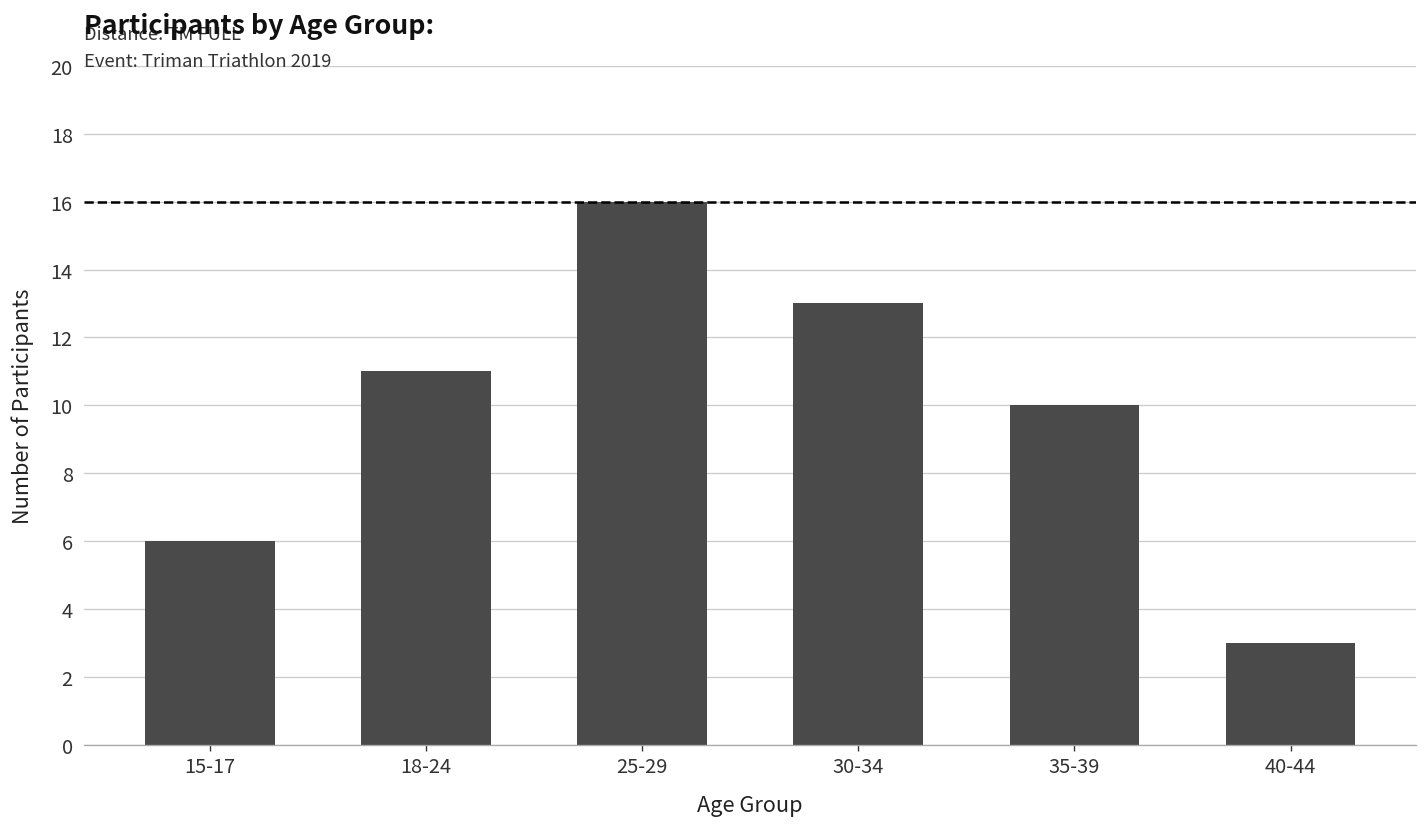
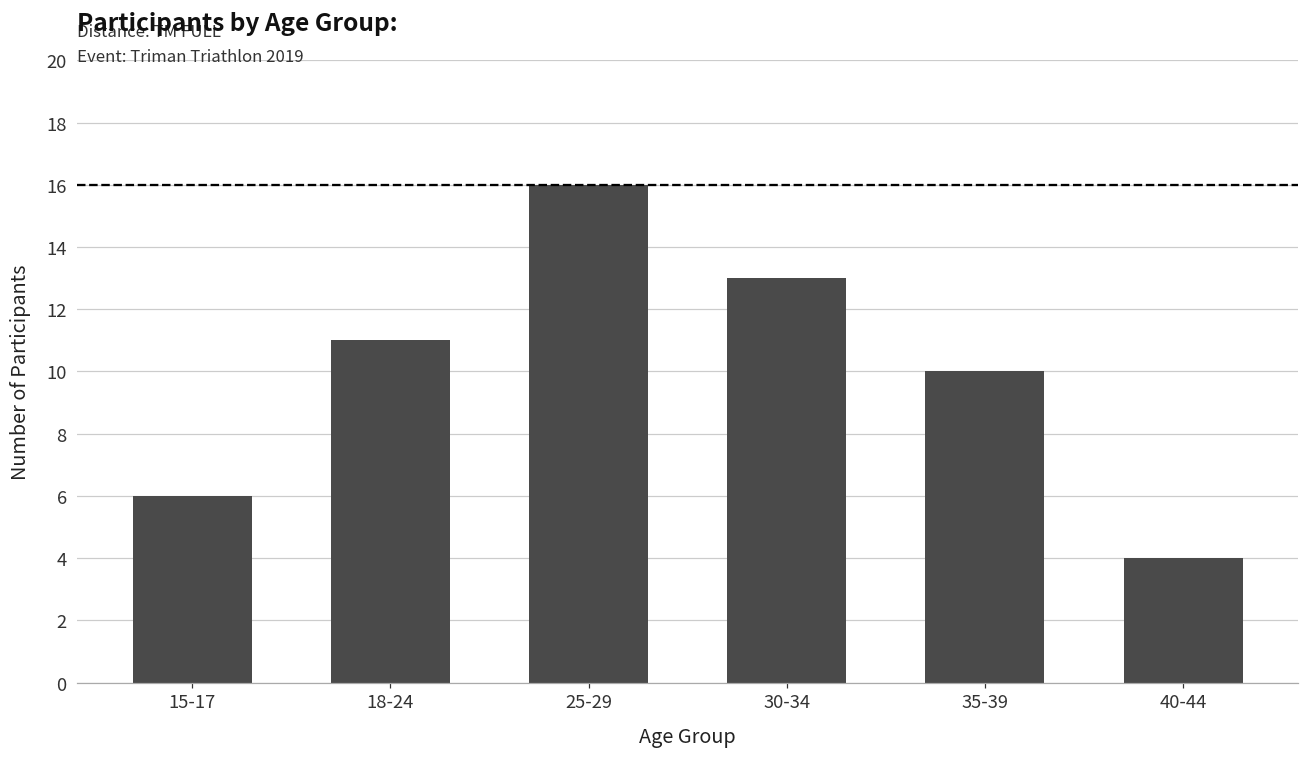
  {
    "15-17": 6,
    "18-24": 11,
    "25-29": 16,
    "30-34": 13,
    "35-39": 10,
-   "40-44": 3
+   "40-44": 4
  }
